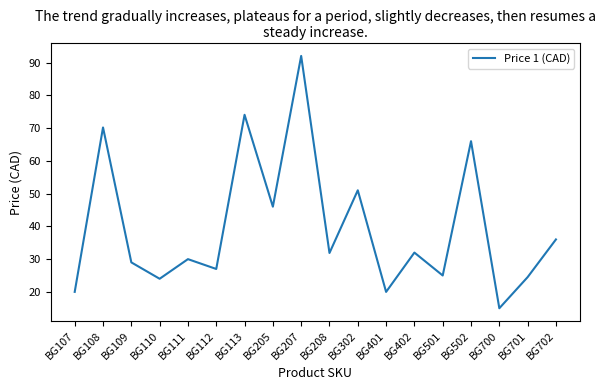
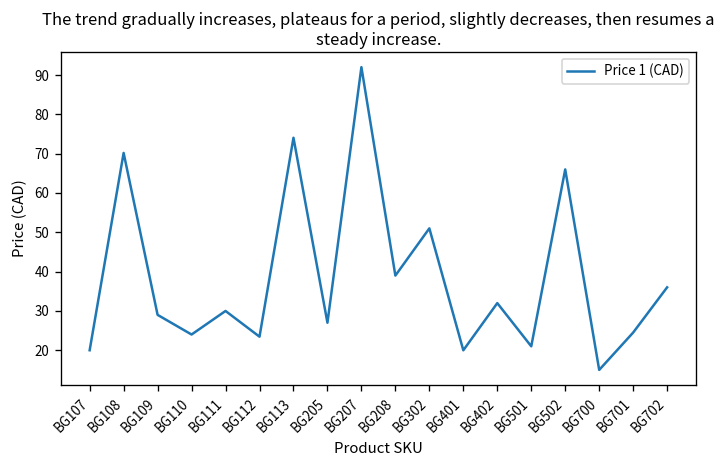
  {
    "BG107": 20,
    "BG108": 70,
    "BG109": 29,
    "BG110": 24,
    "BG111": 30,
-   "BG112": 27,
+   "BG112": 23,
    "BG113": 74,
-   "BG205": 46,
+   "BG205": 27,
    "BG207": 92,
-   "BG208": 32,
+   "BG208": 39,
    "BG302": 51,
    "BG401": 20,
    "BG402": 32,
-   "BG501": 25,
+   "BG501": 21,
    "BG502": 66,
    "BG700": 15,
    "BG701": 25,
    "BG702": 36
  }
